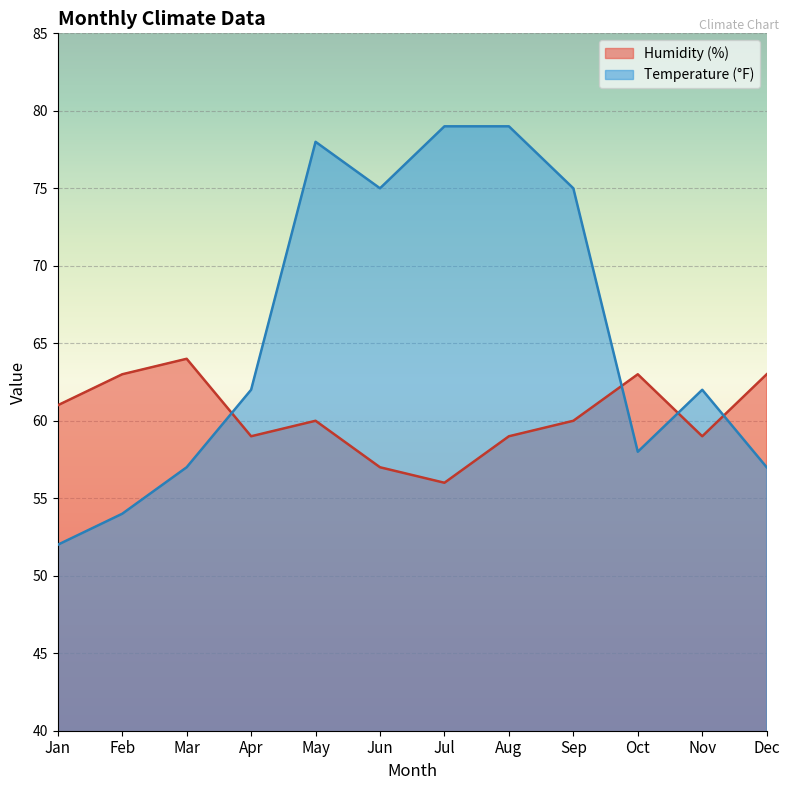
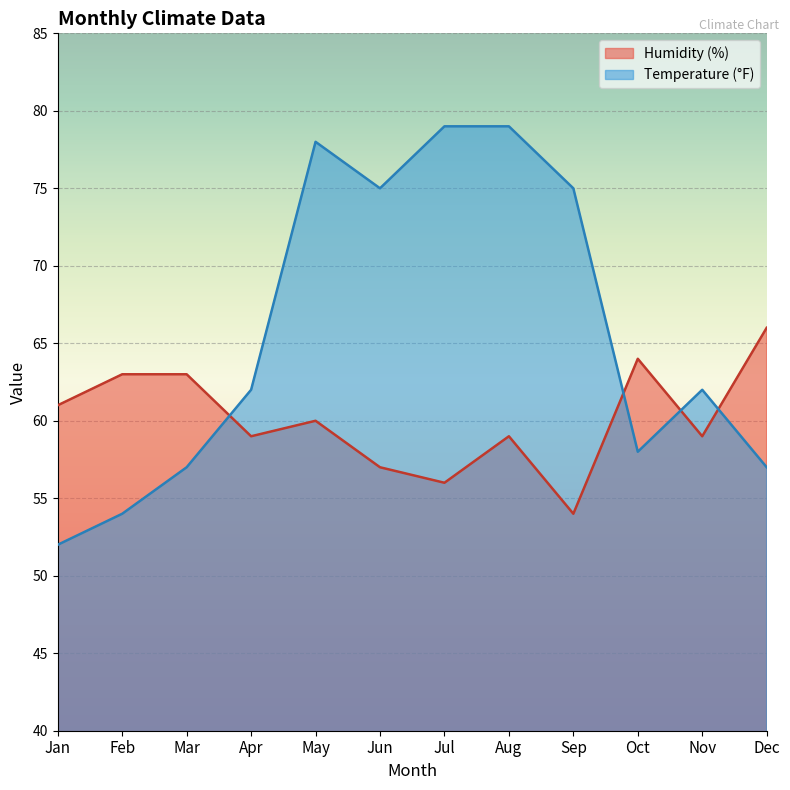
  {
    "Humidity (%)": {
      "Jan": 61,
      "Feb": 63,
-     "Mar": 64,
+     "Mar": 63,
      "Apr": 59,
      "May": 60,
      "Jun": 57,
      "Jul": 56,
      "Aug": 59,
-     "Sep": 60,
-     "Oct": 63,
+     "Sep": 54,
+     "Oct": 64,
      "Nov": 59,
-     "Dec": 63
+     "Dec": 66
    },
    "Temperature (°F)": {
      "Jan": 52,
      "Feb": 54,
      "Mar": 57,
      "Apr": 62,
      "May": 78,
      "Jun": 75,
      "Jul": 79,
      "Aug": 79,
      "Sep": 75,
      "Oct": 58,
      "Nov": 62,
      "Dec": 57
    }
  }
